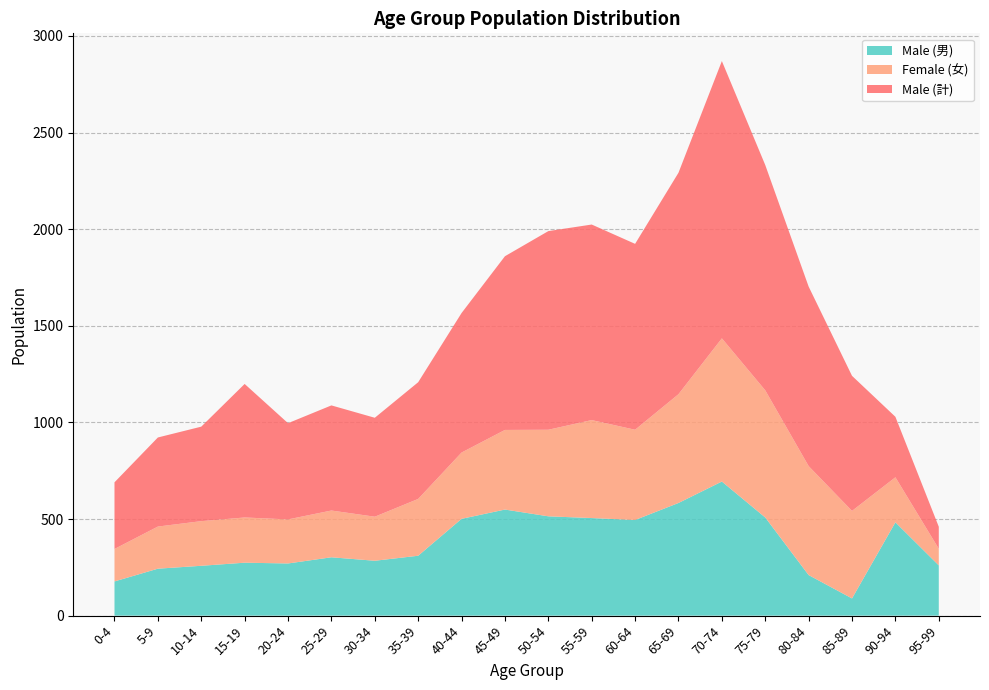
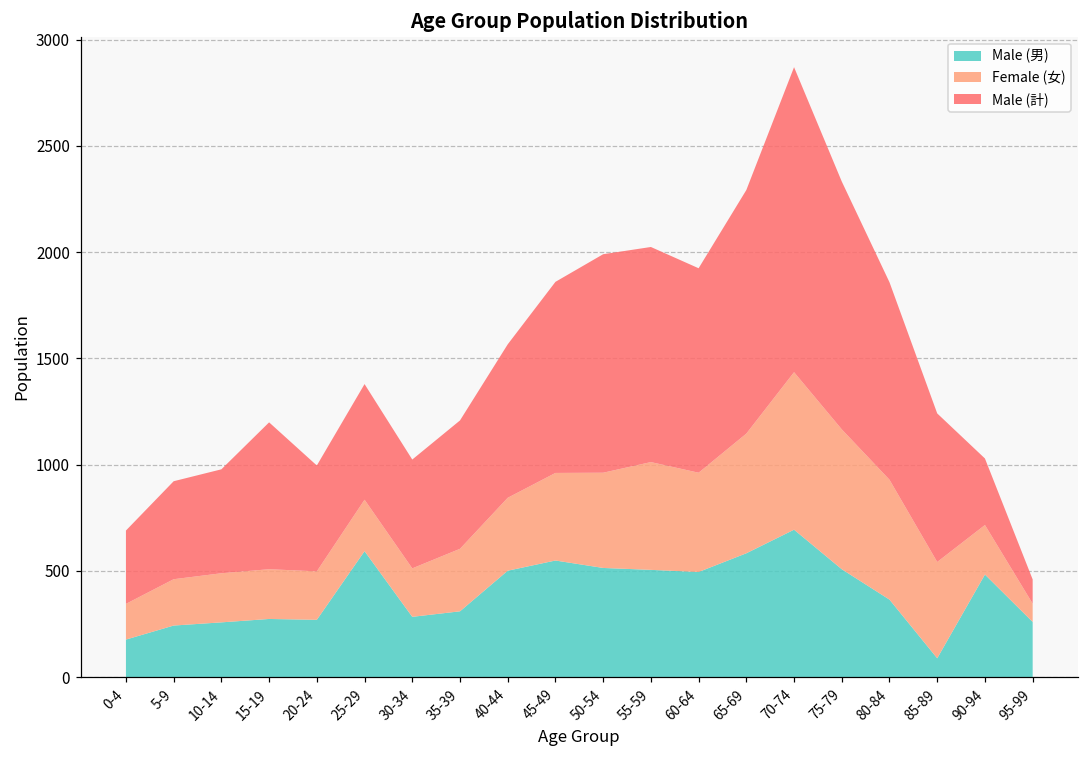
  {
    "Male (男)": {
      "0-4": 180,
      "5-9": 240,
      "10-14": 260,
      "15-19": 270,
      "20-24": 270,
-     "25-29": 300,
+     "25-29": 590,
      "30-34": 280,
      "35-39": 310,
      "40-44": 500,
      "45-49": 550,
      "50-54": 510,
      "55-59": 510,
      "60-64": 500,
      "65-69": 580,
      "70-74": 690,
      "75-79": 510,
-     "80-84": 210,
+     "80-84": 370,
      "85-89": 90,
      "90-94": 480,
      "95-99": 260
    }
  }
